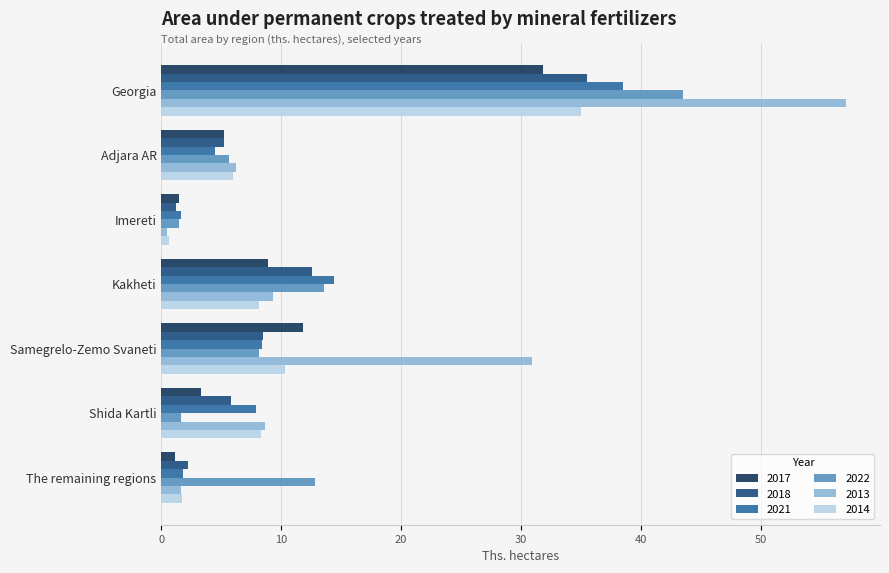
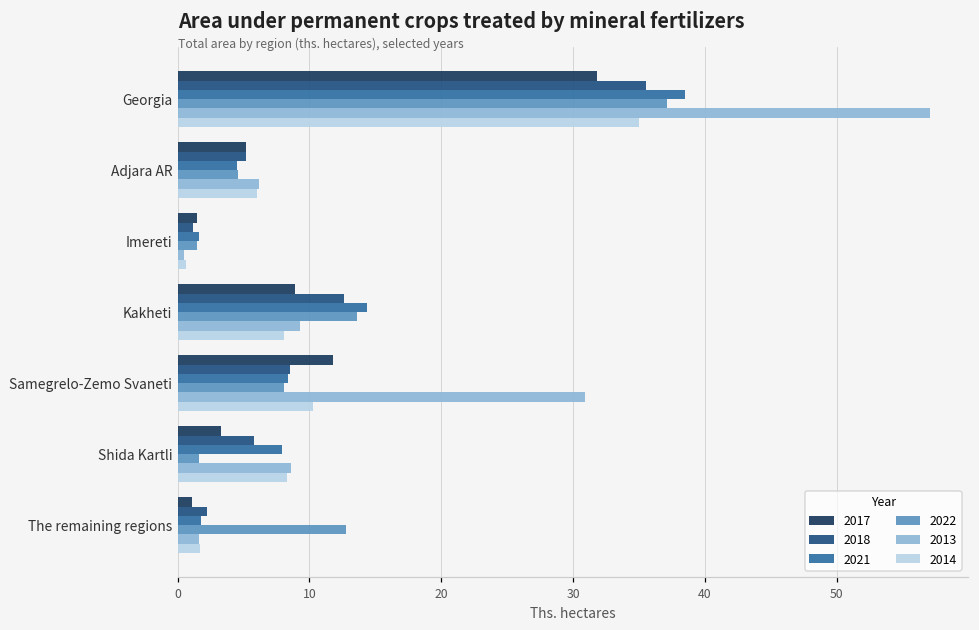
  {
    "2022": {
-     "Georgia": 43.5,
-     "Adjara AR": 5.6,
+     "Georgia": 37.1,
+     "Adjara AR": 4.6,
      "Imereti": 1.5,
      "Kakheti": 13.6,
      "Samegrelo-Zemo Svaneti": 8.1,
      "Shida Kartli": 1.6,
      "The remaining regions": 12.8
    }
  }
